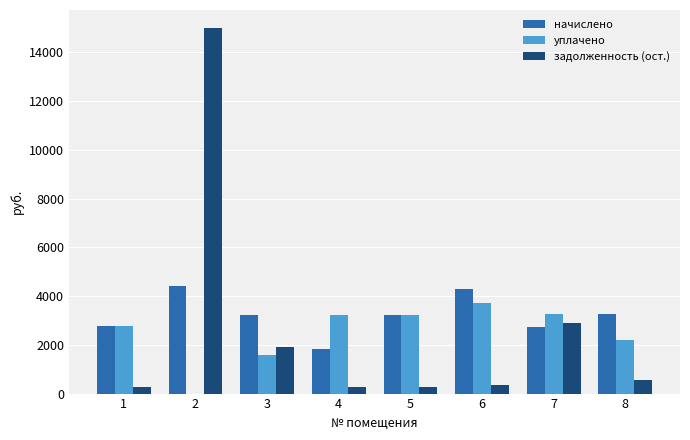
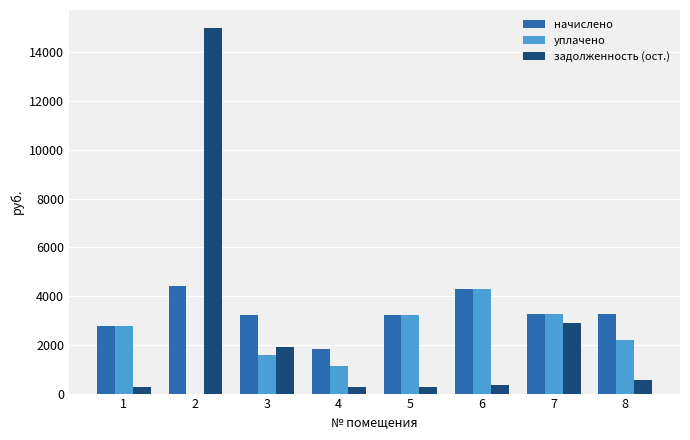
  {
    "начислено": {
      "1": 2800,
      "2": 4400,
      "3": 3200,
      "4": 1800,
      "5": 3200,
      "6": 4300,
-     "7": 2700,
+     "7": 3300,
      "8": 3300
    },
    "уплачено": {
      "1": 2800,
      "2": 0,
      "3": 1600,
-     "4": 3200,
+     "4": 1100,
      "5": 3200,
-     "6": 3700,
+     "6": 4300,
      "7": 3200,
      "8": 2200
    },
    "задолженность (ост.)": {
      "1": 300,
      "2": 15000,
      "3": 1900,
      "4": 300,
      "5": 300,
      "6": 400,
      "7": 2900,
      "8": 500
    }
  }
